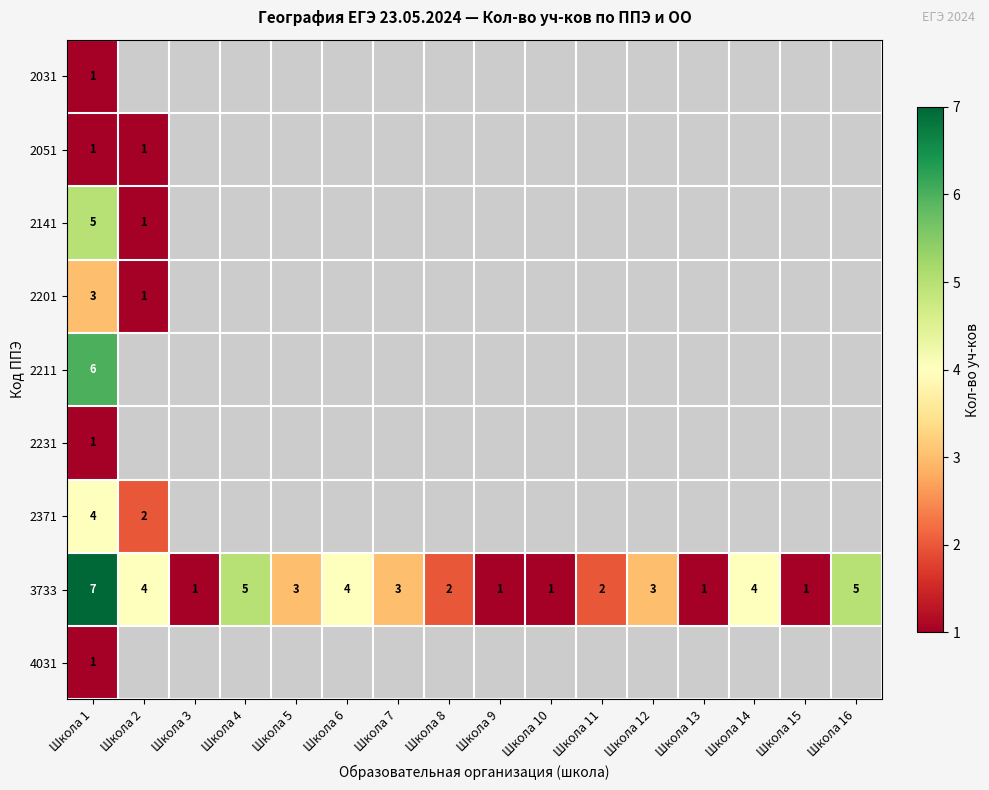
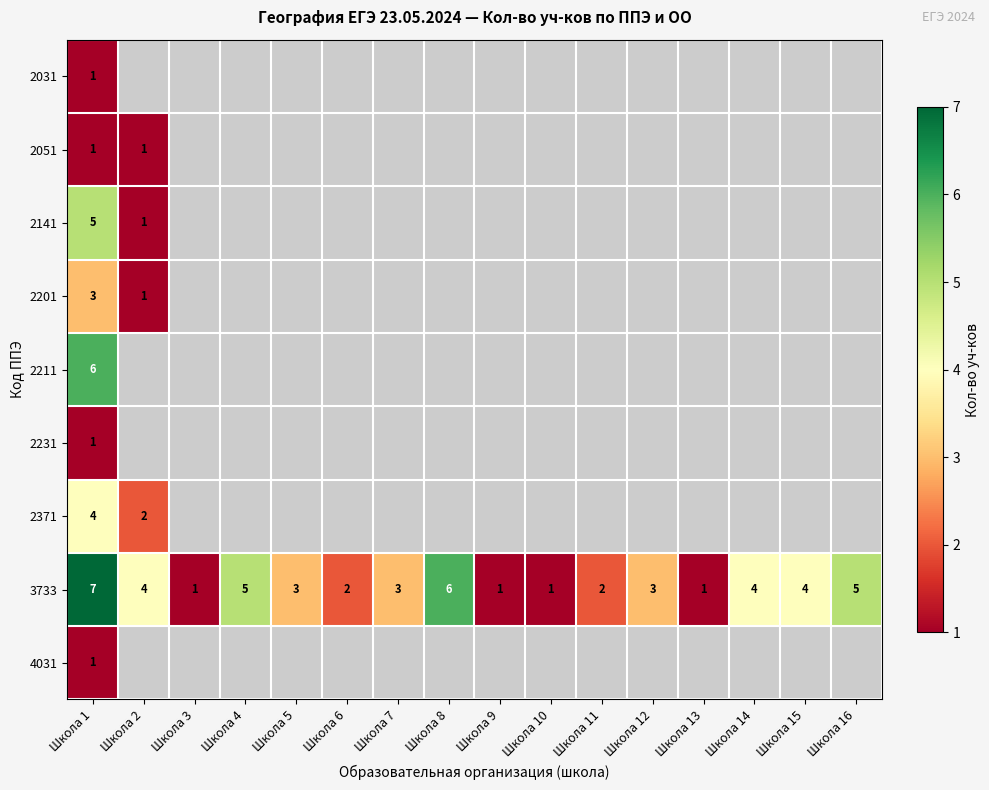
  {
    "2031": {
      "Школа 1": 1
    },
    "2051": {
      "Школа 1": 1,
      "Школа 2": 1
    },
    "2141": {
      "Школа 1": 5,
      "Школа 2": 1
    },
    "2201": {
      "Школа 1": 3,
      "Школа 2": 1
    },
    "2211": {
      "Школа 1": 6
    },
    "2231": {
      "Школа 1": 1
    },
    "2371": {
      "Школа 1": 4,
      "Школа 2": 2
    },
    "3733": {
      "Школа 1": 7,
      "Школа 2": 4,
      "Школа 3": 1,
      "Школа 4": 5,
      "Школа 5": 3,
-     "Школа 6": 4,
+     "Школа 6": 2,
      "Школа 7": 3,
-     "Школа 8": 2,
+     "Школа 8": 6,
      "Школа 9": 1,
      "Школа 10": 1,
      "Школа 11": 2,
      "Школа 12": 3,
      "Школа 13": 1,
      "Школа 14": 4,
-     "Школа 15": 1,
+     "Школа 15": 4,
      "Школа 16": 5
    },
    "4031": {
      "Школа 1": 1
    }
  }
